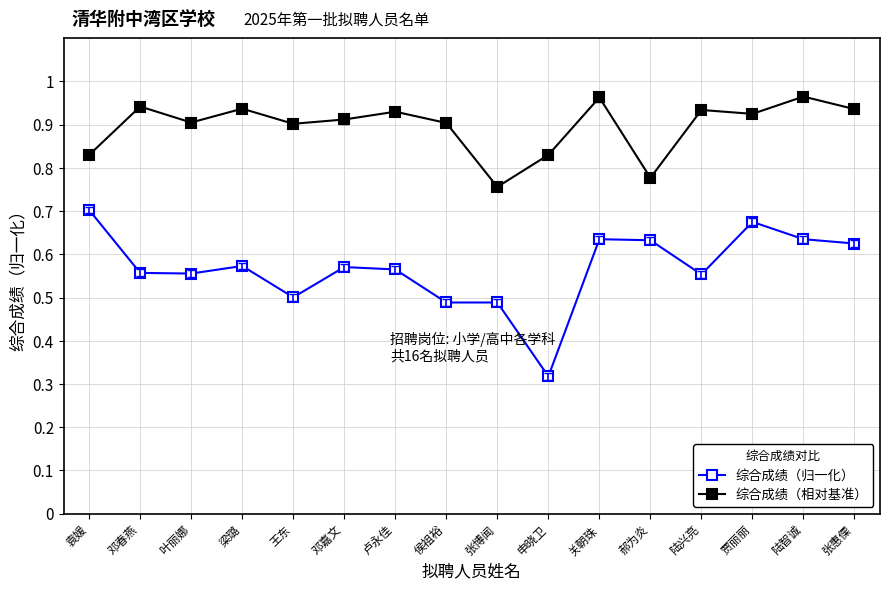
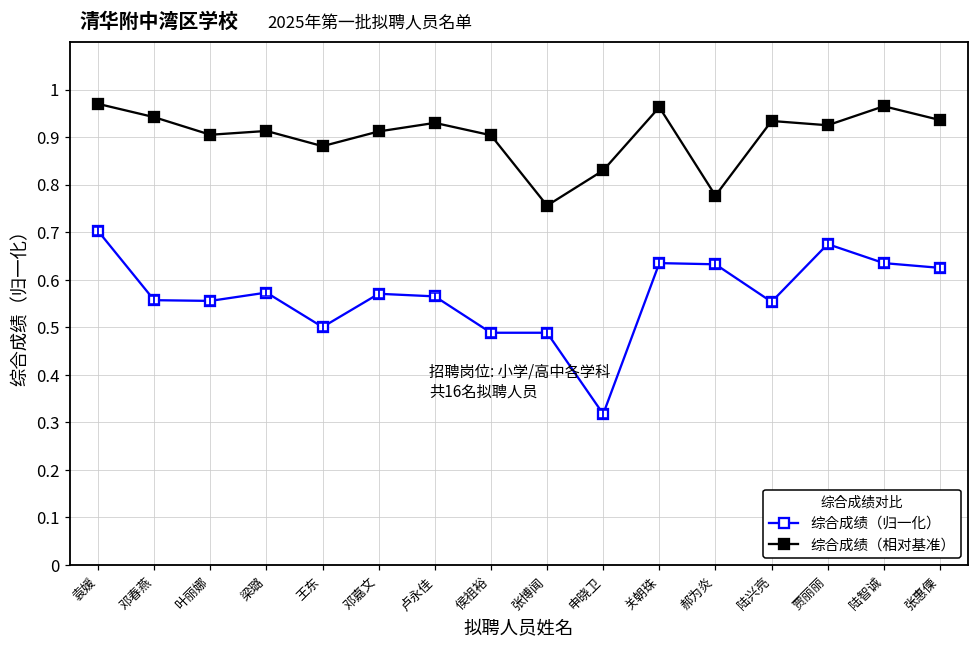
  {
    "综合成绩（归一化）": {
      "袁媛": 0.70,
      "邓春燕": 0.56,
      "叶丽娜": 0.56,
      "梁璐": 0.57,
      "王东": 0.50,
      "邓嘉文": 0.57,
      "卢永佳": 0.56,
      "侯祖裕": 0.49,
      "张博闻": 0.49,
      "申晓卫": 0.32,
      "关朝珠": 0.64,
      "郝为炎": 0.63,
      "陆兴亮": 0.55,
      "贾丽丽": 0.68,
      "陆智诚": 0.64,
      "张惠傈": 0.63
    },
    "综合成绩（相对基准）": {
-     "袁媛": 0.83,
+     "袁媛": 0.97,
      "邓春燕": 0.94,
      "叶丽娜": 0.91,
-     "梁璐": 0.94,
-     "王东": 0.90,
+     "梁璐": 0.91,
+     "王东": 0.88,
      "邓嘉文": 0.91,
      "卢永佳": 0.93,
      "侯祖裕": 0.90,
      "张博闻": 0.76,
      "申晓卫": 0.83,
      "关朝珠": 0.96,
      "郝为炎": 0.78,
      "陆兴亮": 0.93,
      "贾丽丽": 0.93,
      "陆智诚": 0.97,
      "张惠傈": 0.94
    }
  }
